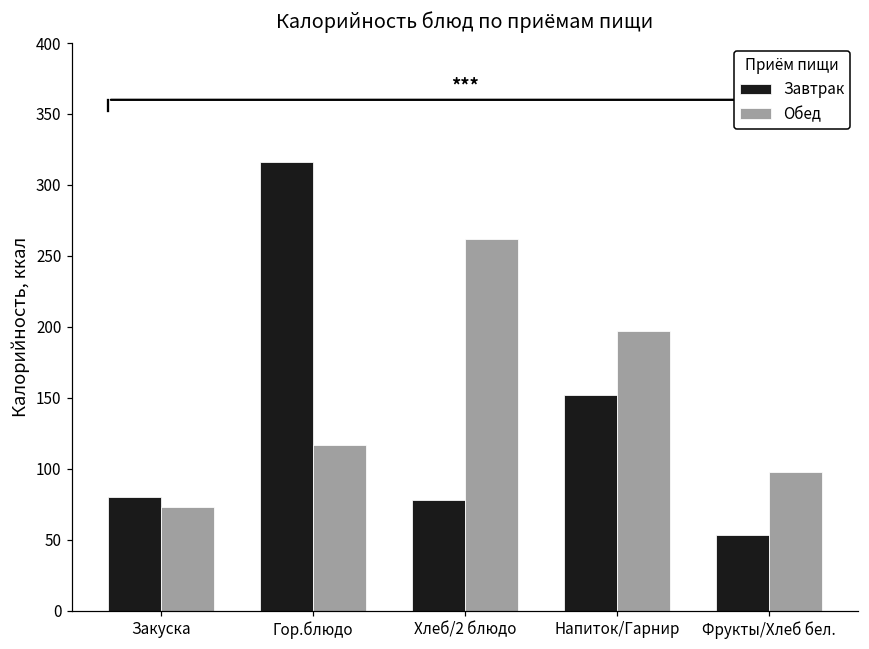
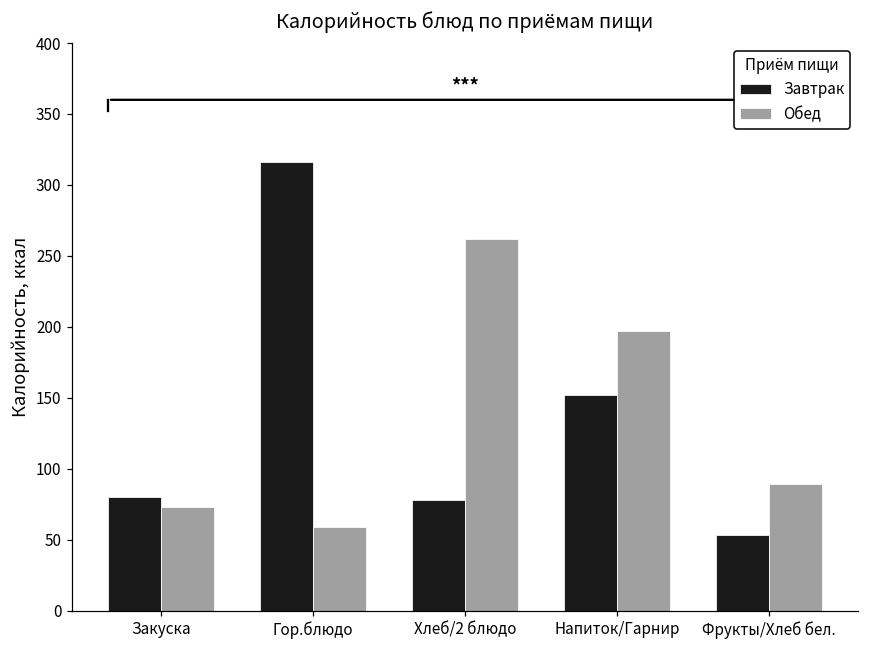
  {
    "Обед": {
      "Закуска": 73,
-     "Гор.блюдо": 117,
+     "Гор.блюдо": 59,
      "Хлеб/2 блюдо": 262,
      "Напиток/Гарнир": 197,
-     "Фрукты/Хлеб бел.": 98
+     "Фрукты/Хлеб бел.": 89
    }
  }
